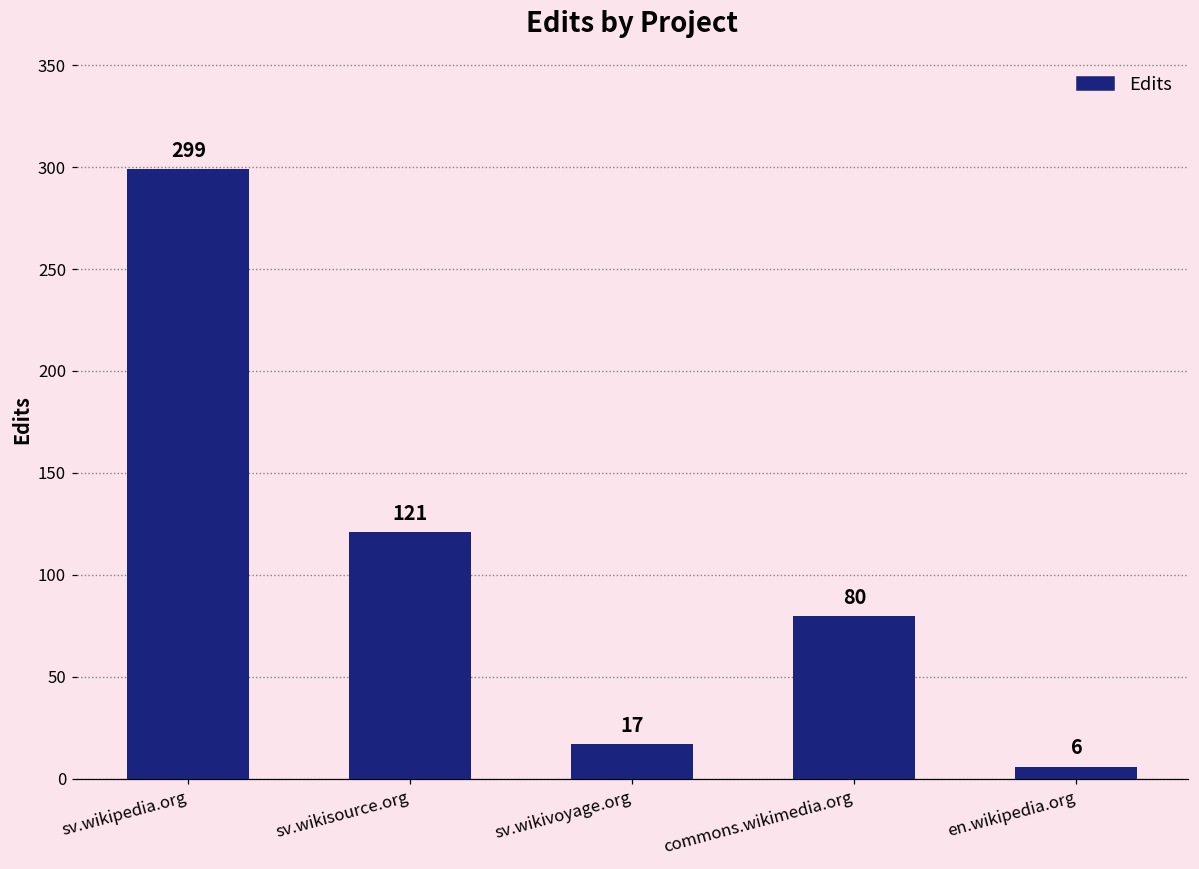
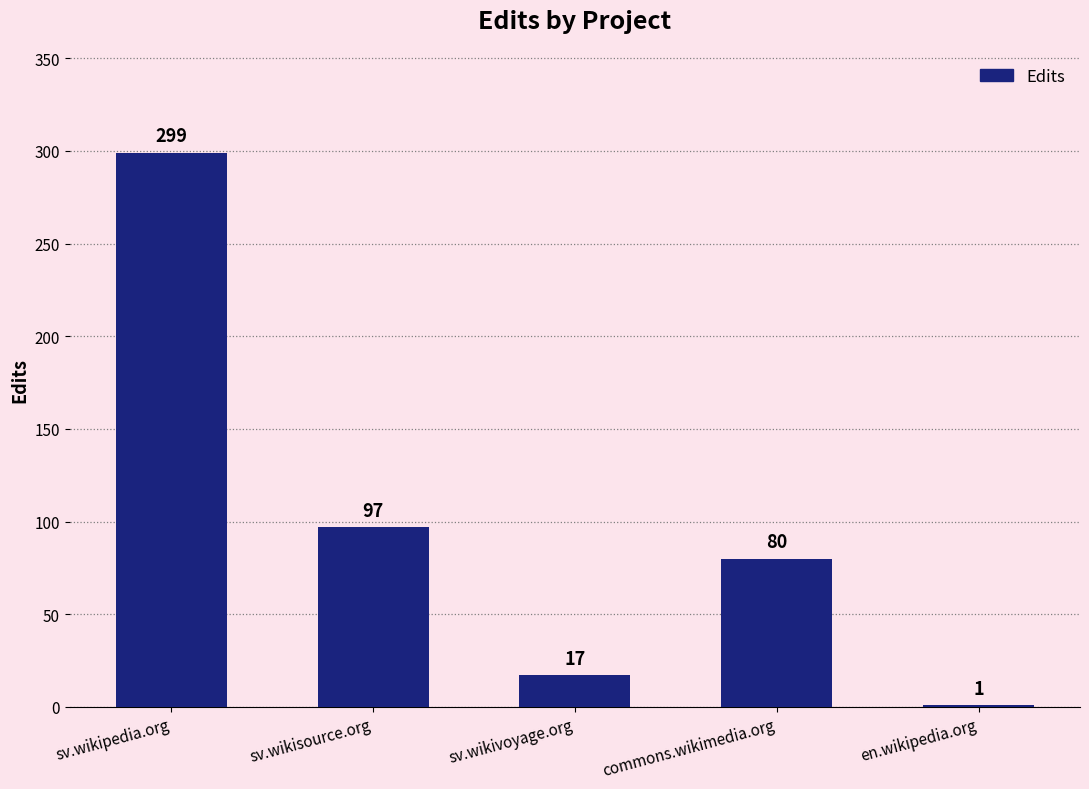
  {
    "sv.wikipedia.org": 299,
-   "sv.wikisource.org": 121,
+   "sv.wikisource.org": 97,
    "sv.wikivoyage.org": 17,
    "commons.wikimedia.org": 80,
-   "en.wikipedia.org": 6
+   "en.wikipedia.org": 1
  }
